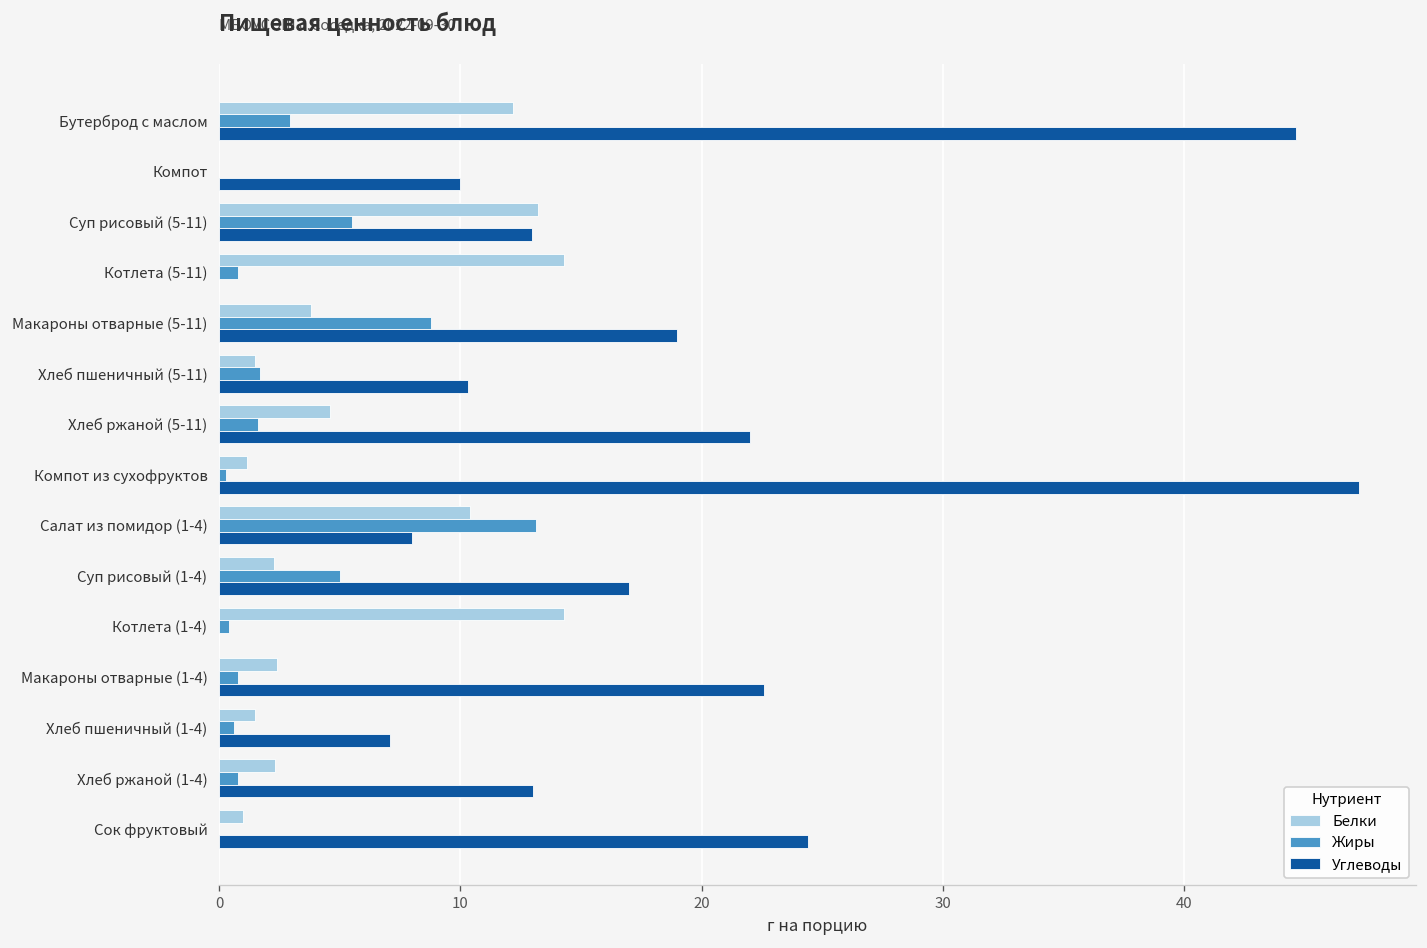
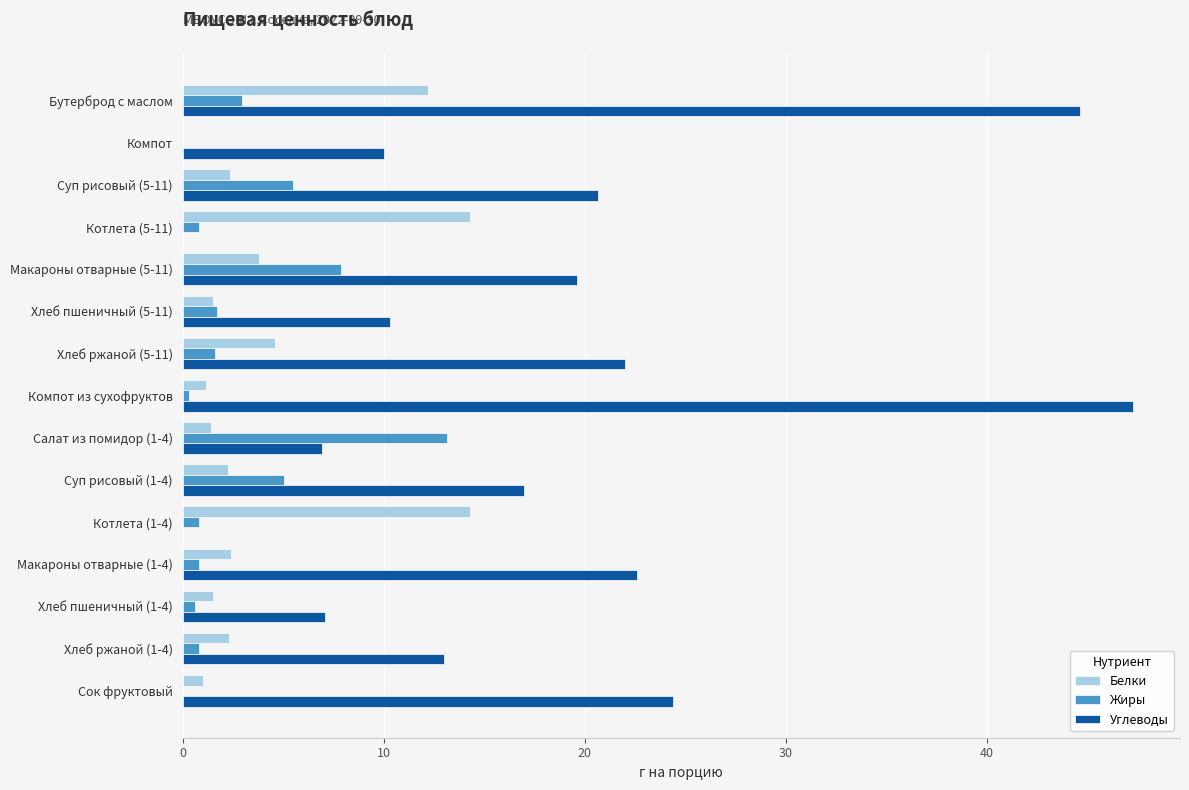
  {
    "Белки": {
      "Бутерброд с маслом": 12.2,
      "Компот": 0.0,
-     "Суп рисовый (5-11)": 13.2,
+     "Суп рисовый (5-11)": 2.4,
      "Котлета (5-11)": 14.3,
      "Макароны отварные (5-11)": 3.8,
      "Хлеб пшеничный (5-11)": 1.5,
      "Хлеб ржаной (5-11)": 4.6,
      "Компот из сухофруктов": 1.2,
-     "Салат из помидор (1-4)": 10.4,
+     "Салат из помидор (1-4)": 1.4,
      "Суп рисовый (1-4)": 2.3,
      "Котлета (1-4)": 14.3,
      "Макароны отварные (1-4)": 2.4,
      "Хлеб пшеничный (1-4)": 1.5,
      "Хлеб ржаной (1-4)": 2.3,
      "Сок фруктовый": 1.0
    },
    "Жиры": {
      "Бутерброд с маслом": 2.9,
      "Компот": 0.0,
      "Суп рисовый (5-11)": 5.5,
      "Котлета (5-11)": 0.8,
-     "Макароны отварные (5-11)": 8.8,
+     "Макароны отварные (5-11)": 7.9,
      "Хлеб пшеничный (5-11)": 1.7,
      "Хлеб ржаной (5-11)": 1.6,
      "Компот из сухофруктов": 0.3,
      "Салат из помидор (1-4)": 13.1,
      "Суп рисовый (1-4)": 5.0,
-     "Котлета (1-4)": 0.4,
+     "Котлета (1-4)": 0.8,
      "Макароны отварные (1-4)": 0.8,
      "Хлеб пшеничный (1-4)": 0.6,
      "Хлеб ржаной (1-4)": 0.8,
      "Сок фруктовый": 0.0
    },
    "Углеводы": {
      "Бутерброд с маслом": 44.6,
      "Компот": 10.0,
-     "Суп рисовый (5-11)": 13.0,
+     "Суп рисовый (5-11)": 20.7,
      "Котлета (5-11)": 0.0,
-     "Макароны отварные (5-11)": 19.0,
+     "Макароны отварные (5-11)": 19.6,
      "Хлеб пшеничный (5-11)": 10.3,
      "Хлеб ржаной (5-11)": 22.0,
      "Компот из сухофруктов": 47.3,
-     "Салат из помидор (1-4)": 8.0,
+     "Салат из помидор (1-4)": 7.0,
      "Суп рисовый (1-4)": 17.0,
      "Котлета (1-4)": 0.0,
      "Макароны отварные (1-4)": 22.6,
      "Хлеб пшеничный (1-4)": 7.1,
      "Хлеб ржаной (1-4)": 13.0,
      "Сок фруктовый": 24.4
    }
  }
